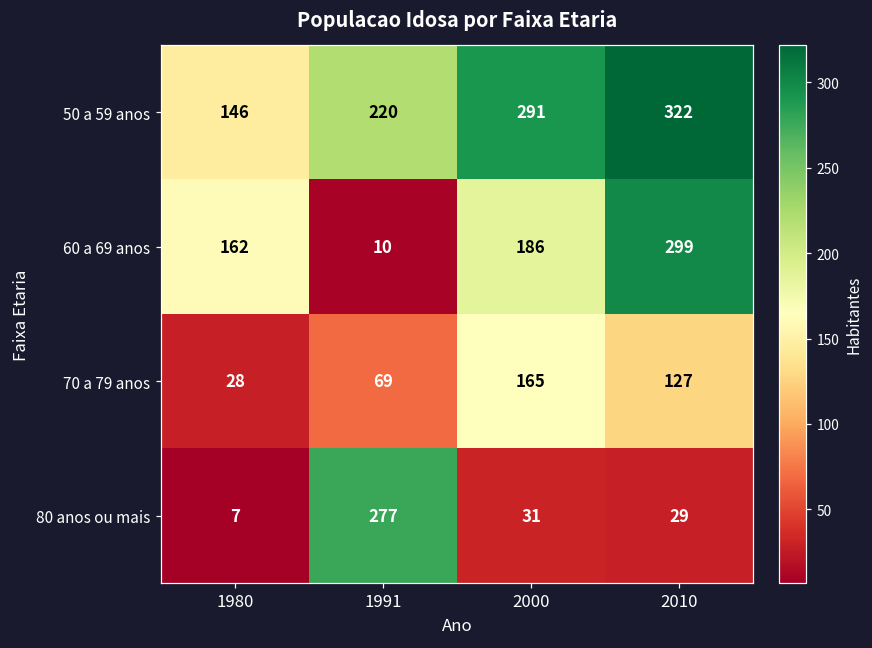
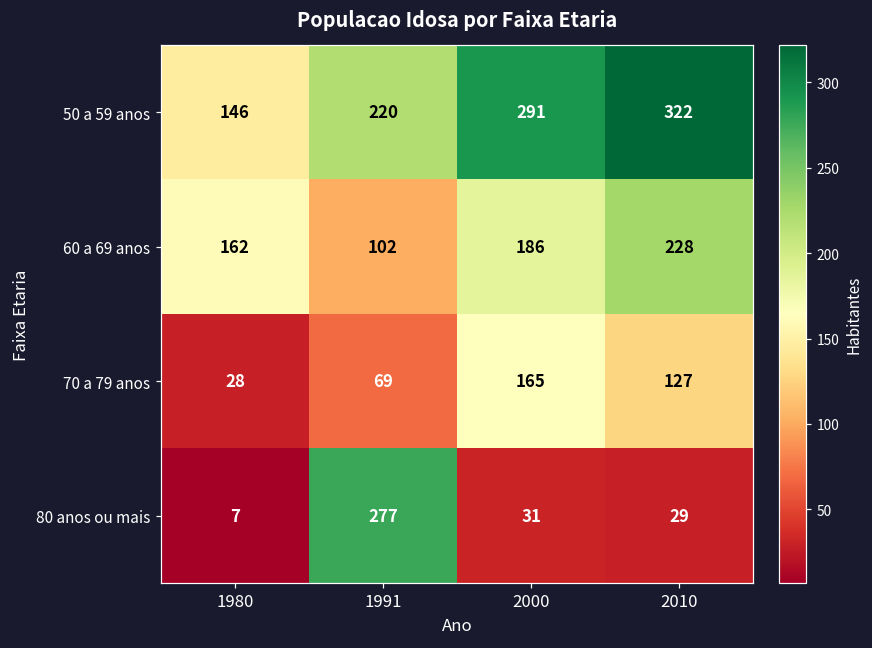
  {
    "50 a 59 anos": {
      "1980": 146,
      "1991": 220,
      "2000": 291,
      "2010": 322
    },
    "60 a 69 anos": {
      "1980": 162,
-     "1991": 10,
+     "1991": 102,
      "2000": 186,
-     "2010": 299
+     "2010": 228
    },
    "70 a 79 anos": {
      "1980": 28,
      "1991": 69,
      "2000": 165,
      "2010": 127
    },
    "80 anos ou mais": {
      "1980": 7,
      "1991": 277,
      "2000": 31,
      "2010": 29
    }
  }
